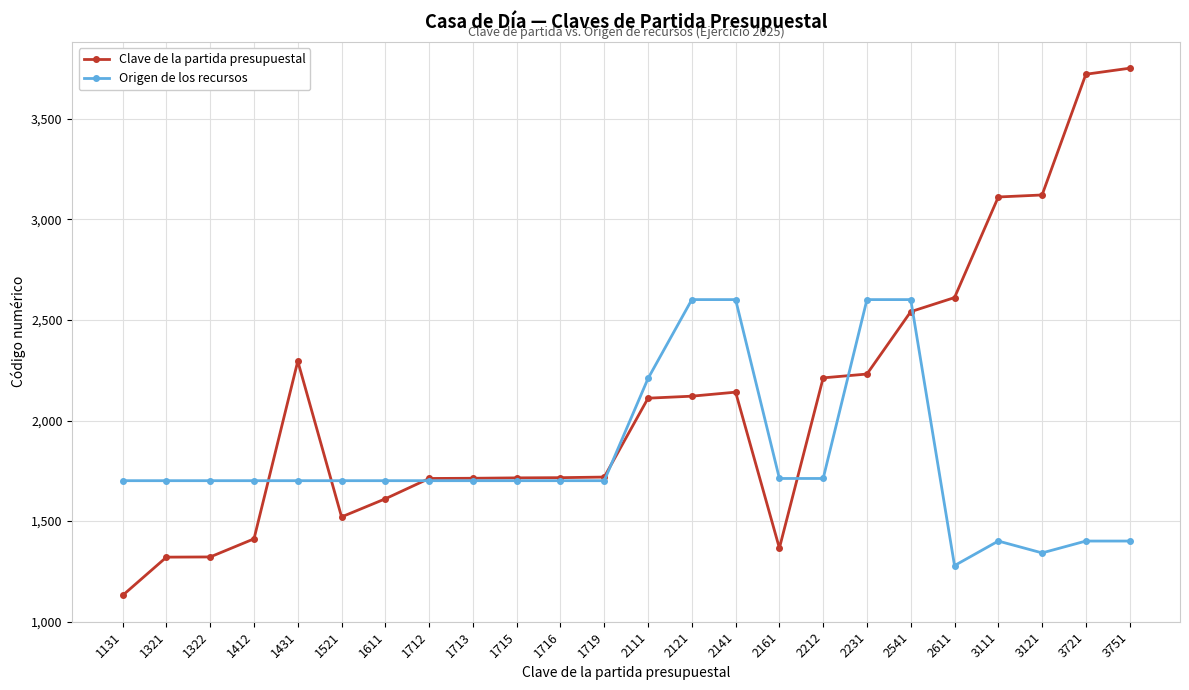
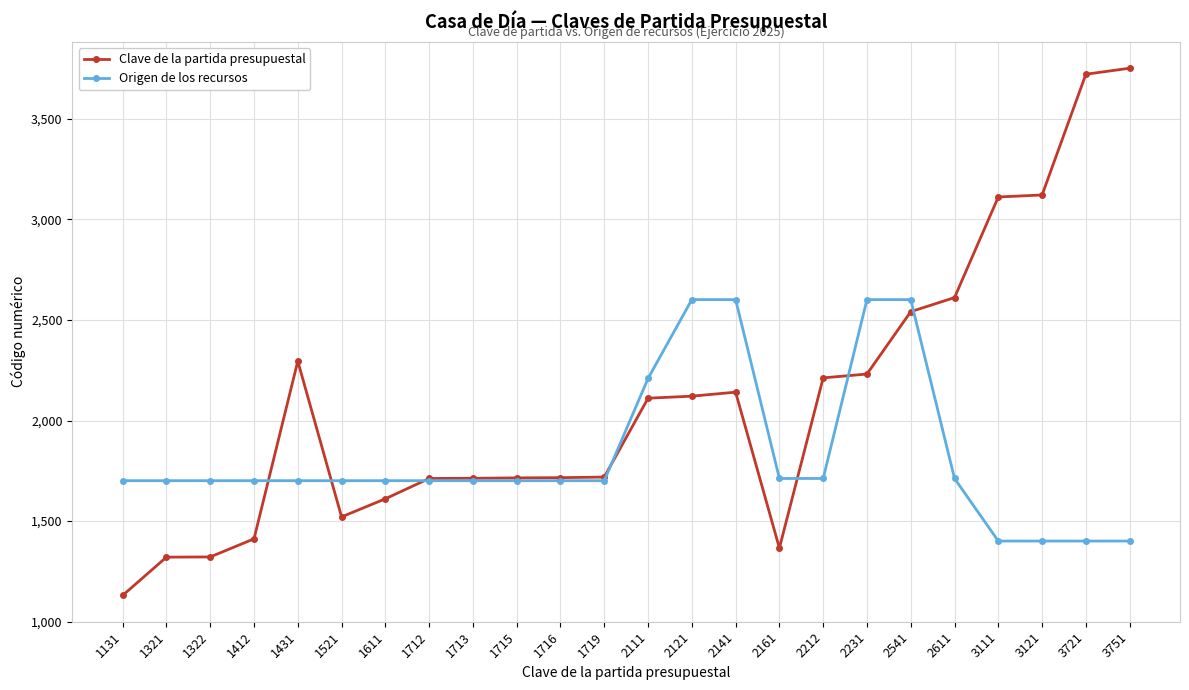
  {
    "Clave de la partida presupuestal": {
      "1131": "1,130",
      "1321": "1,320",
      "1322": "1,320",
      "1412": "1,410",
      "1431": "2,300",
      "1521": "1,520",
      "1611": "1,610",
      "1715": "1,720",
      "1716": "1,720",
      "1719": "1,720",
      "2111": "2,110",
      "2121": "2,120",
      "2141": "2,140",
      "2161": "1,370",
      "2212": "2,210",
      "2231": "2,230",
      "2541": "2,540",
      "2611": "2,610",
      "3111": "3,110",
      "3121": "3,120",
      "3721": "3,720",
      "3751": "3,750"
    },
    "Origen de los recursos": {
      "1131": "1,700",
      "1321": "1,700",
      "1322": "1,700",
      "1412": "1,700",
      "1431": "1,700",
      "1521": "1,700",
      "1611": "1,700",
      "1715": "1,700",
      "1716": "1,700",
      "1719": "1,700",
      "2111": "2,210",
      "2121": "2,600",
      "2141": "2,600",
      "2161": "1,710",
      "2212": "1,710",
      "2231": "2,600",
      "2541": "2,600",
-     "2611": "1,280",
+     "2611": "1,710",
      "3111": "1,400",
-     "3121": "1,340",
+     "3121": "1,400",
      "3721": "1,400",
      "3751": "1,400"
    }
  }
